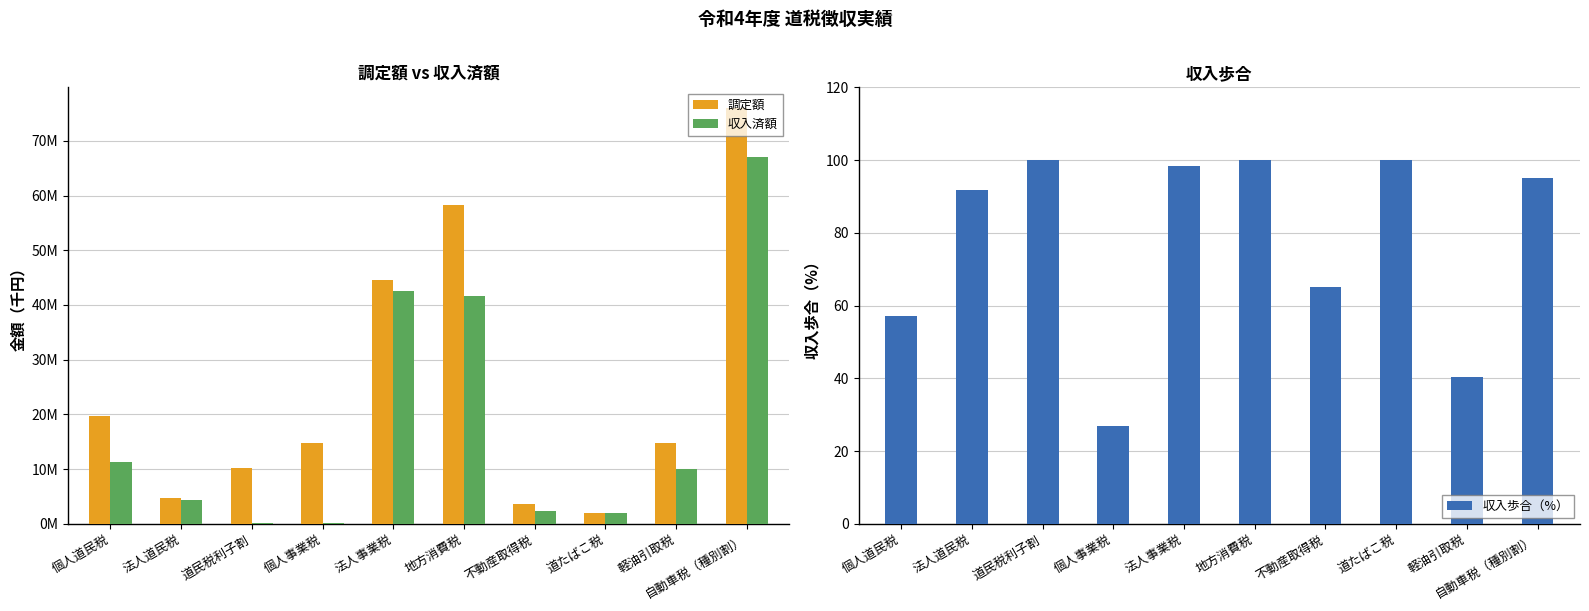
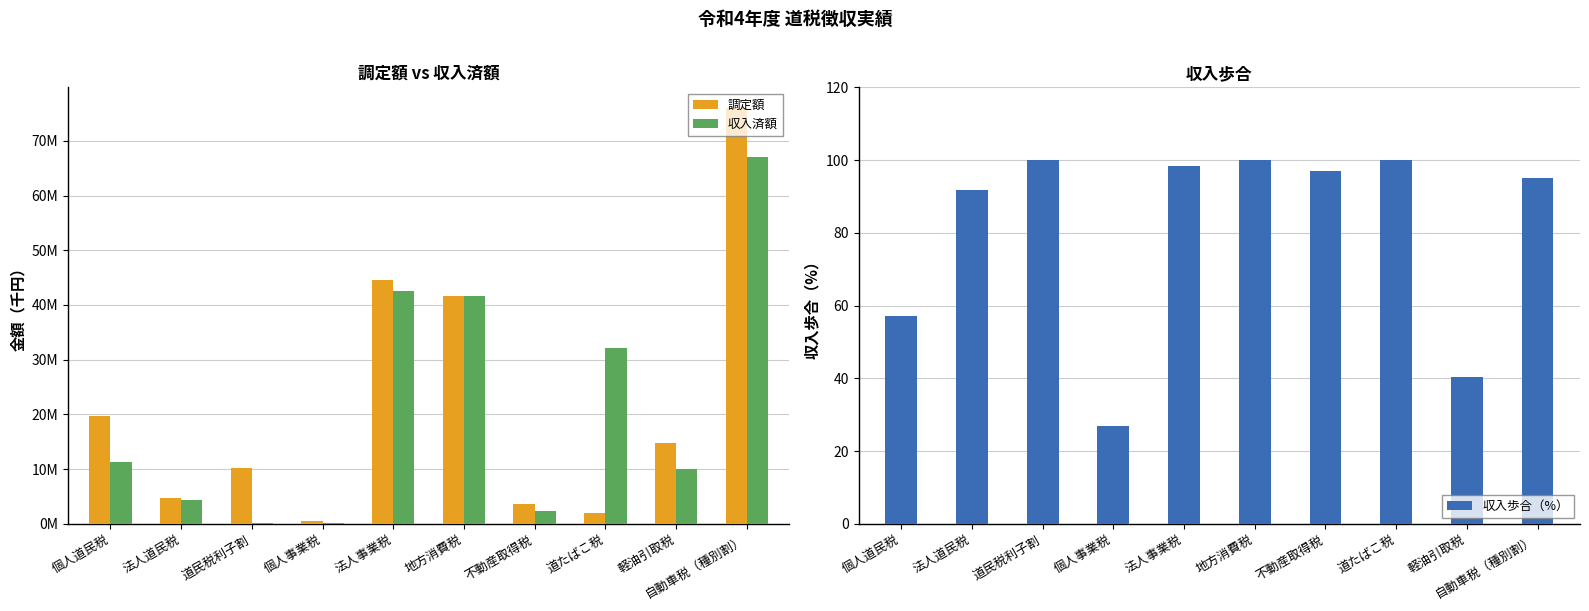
  {
    "調定額 vs 収入済額": {
      "調定額": {
        "個人道民税": 20000000,
        "法人道民税": 5000000,
        "道民税利子割": 10000000,
-       "個人事業税": 15000000,
+       "個人事業税": 0,
        "法人事業税": 45000000,
-       "地方消費税": 58000000,
+       "地方消費税": 42000000,
        "不動産取得税": 4000000,
        "道たばこ税": 2000000,
        "軽油引取税": 15000000
      },
      "収入済額": {
        "個人道民税": 11000000,
        "法人道民税": 4000000,
        "法人事業税": 43000000,
        "地方消費税": 42000000,
        "不動産取得税": 2000000,
-       "道たばこ税": 2000000,
+       "道たばこ税": 32000000,
        "軽油引取税": 10000000,
        "自動車税（種別割）": 67000000
      }
    },
    "収入歩合": {
      "個人道民税": 57,
      "法人道民税": 92,
      "道民税利子割": 100,
      "個人事業税": 27,
      "法人事業税": 98,
      "地方消費税": 100,
-     "不動産取得税": 65,
+     "不動産取得税": 97,
      "道たばこ税": 100,
      "軽油引取税": 40,
      "自動車税（種別割）": 95
    }
  }
